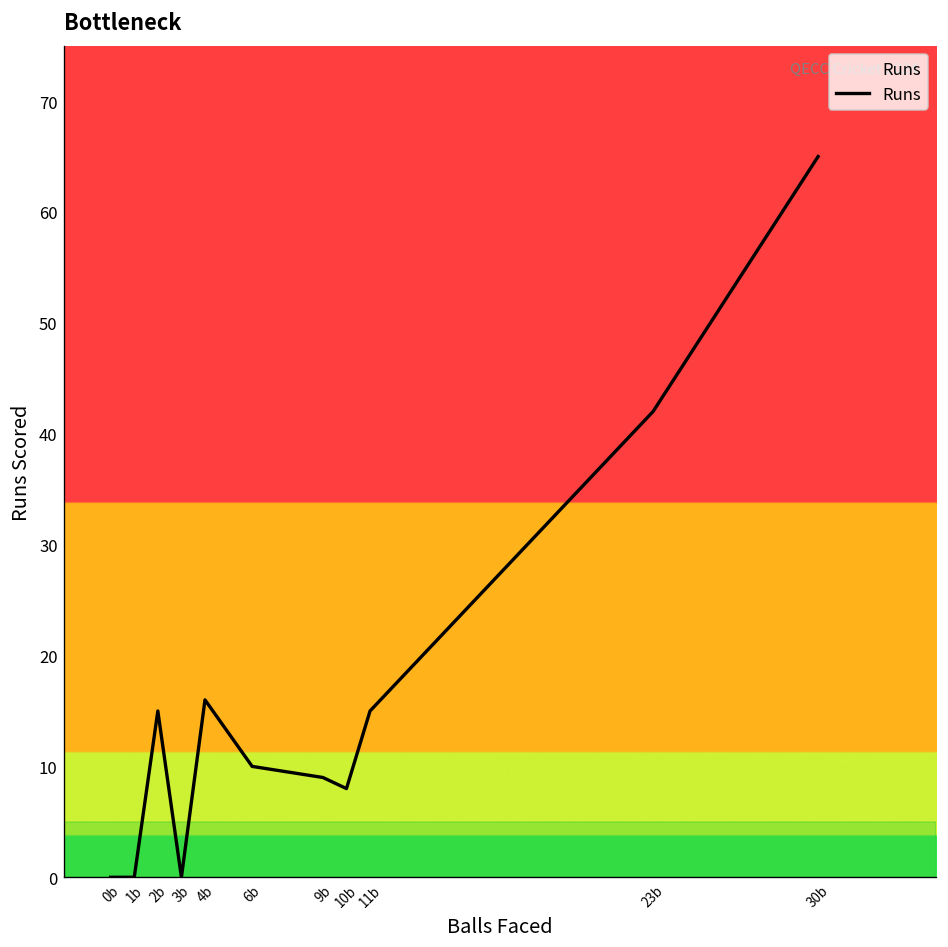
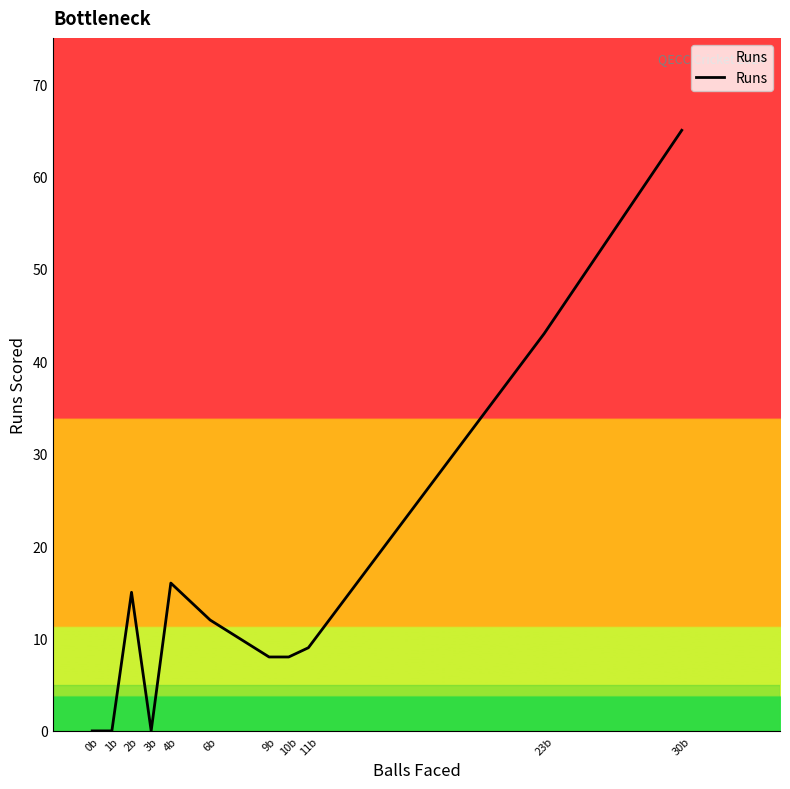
  {
    "0b": 0,
    "1b": 0,
    "2b": 15,
    "3b": 0,
    "4b": 16,
-   "6b": 10,
-   "9b": 9,
+   "6b": 12,
+   "9b": 8,
    "10b": 8,
-   "11b": 15,
-   "23b": 42,
+   "11b": 9,
+   "23b": 43,
    "30b": 65
  }
